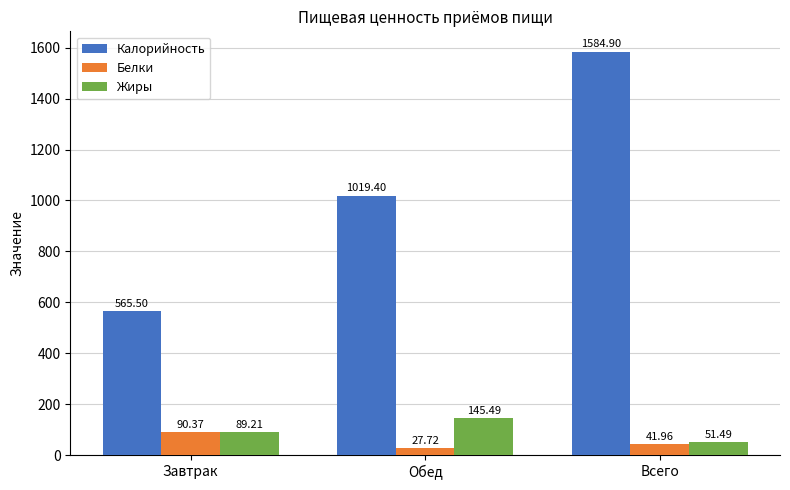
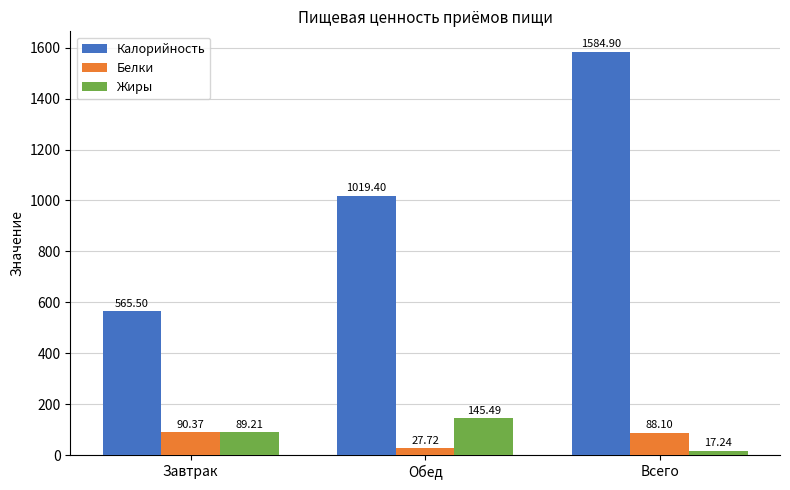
  {
    "Калорийность": {
      "Завтрак": 565.50,
      "Обед": 1019.40,
      "Всего": 1584.90
    },
    "Белки": {
      "Завтрак": 90.37,
      "Обед": 27.72,
-     "Всего": 41.96
+     "Всего": 88.10
    },
    "Жиры": {
      "Завтрак": 89.21,
      "Обед": 145.49,
-     "Всего": 51.49
+     "Всего": 17.24
    }
  }
